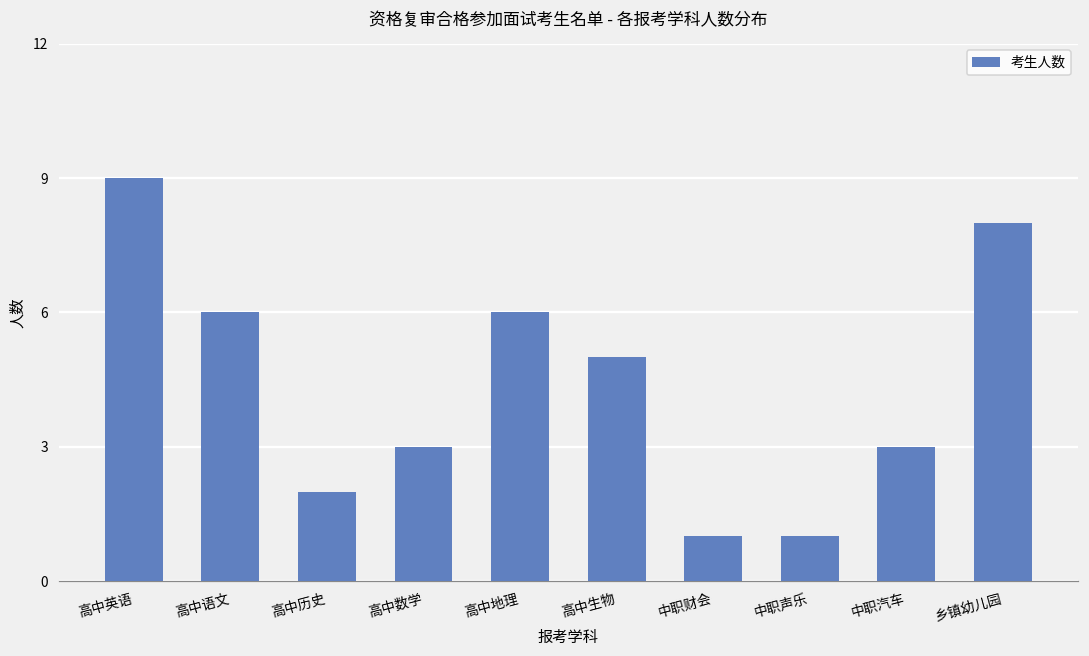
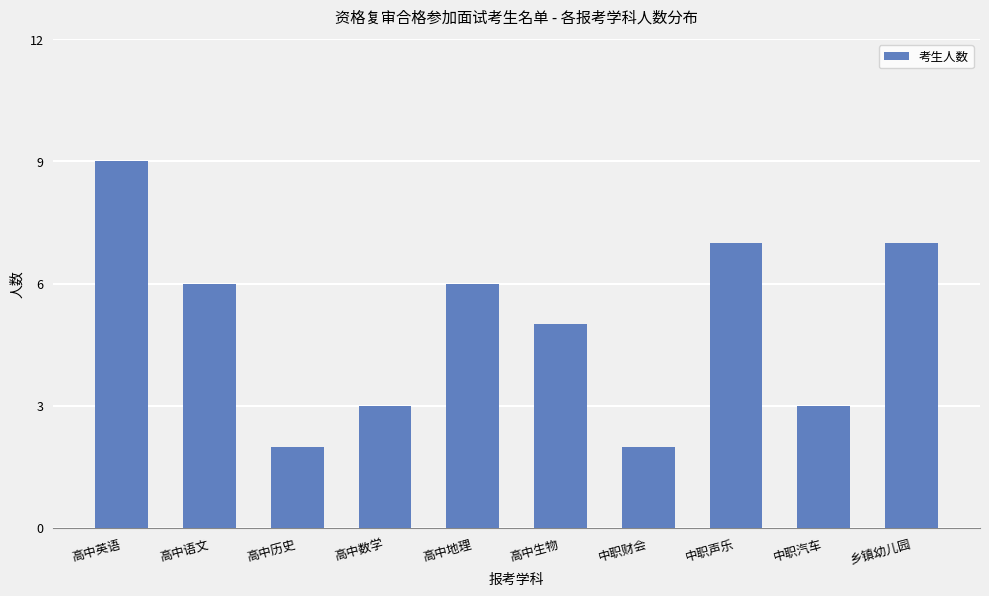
  {
    "高中英语": 9,
    "高中语文": 6,
    "高中历史": 2,
    "高中数学": 3,
    "高中地理": 6,
    "高中生物": 5,
-   "中职财会": 1,
-   "中职声乐": 1,
+   "中职财会": 2,
+   "中职声乐": 7,
    "中职汽车": 3,
-   "乡镇幼儿园": 8
+   "乡镇幼儿园": 7
  }
